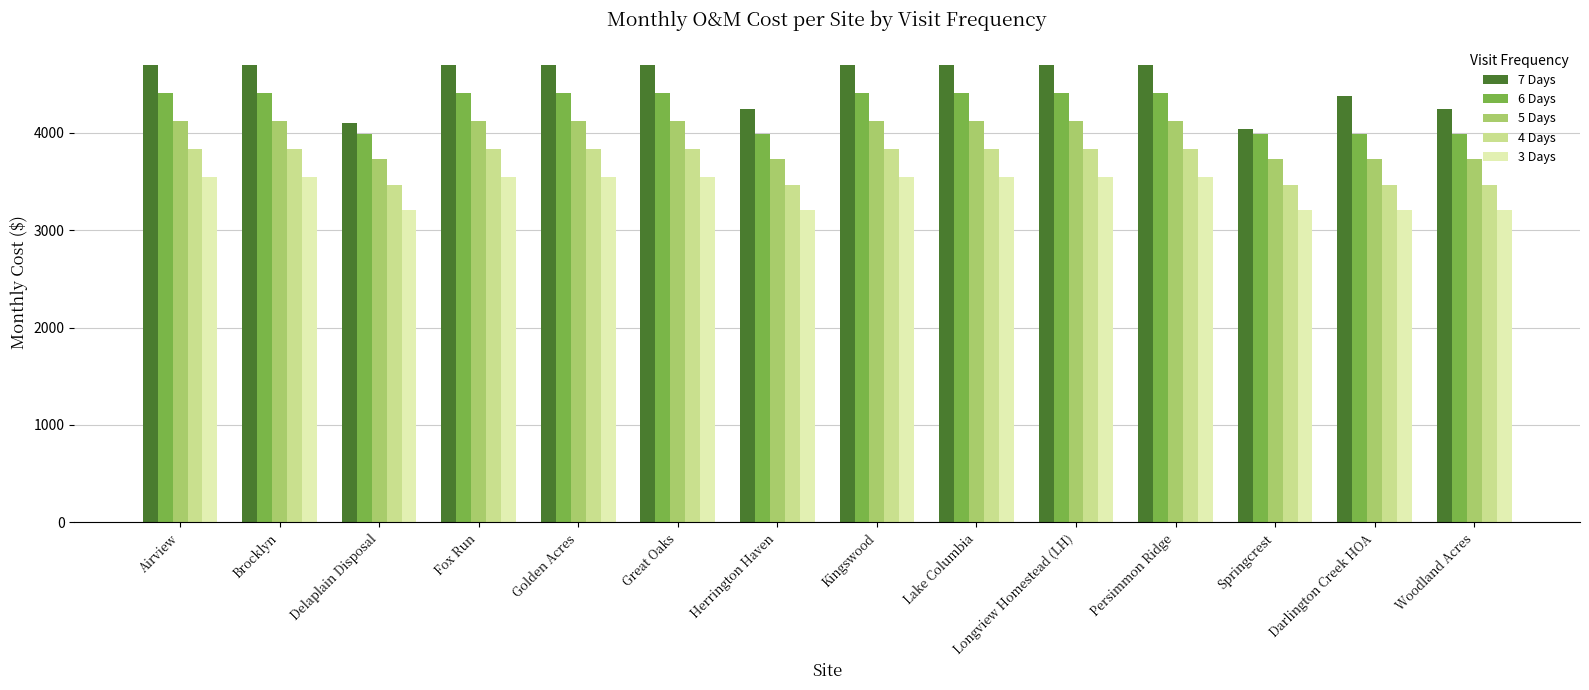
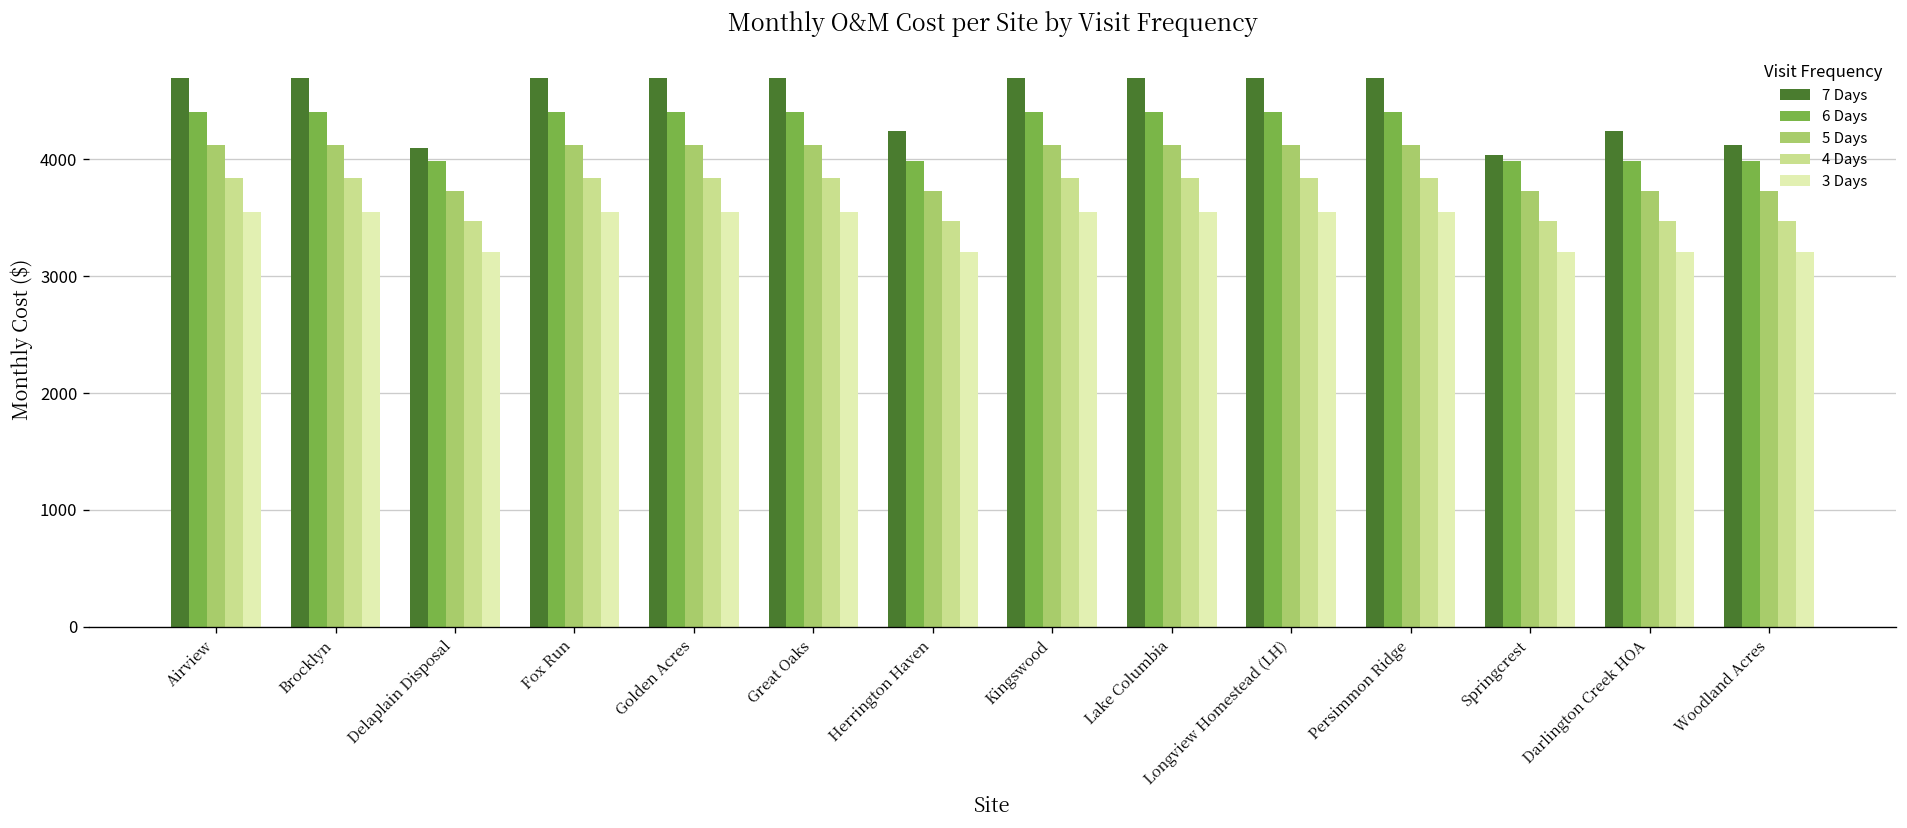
  {
    "7 Days": {
      "Airview": 4700,
      "Brocklyn": 4700,
      "Delaplain Disposal": 4100,
      "Fox Run": 4700,
      "Golden Acres": 4700,
      "Great Oaks": 4700,
      "Herrington Haven": 4200,
      "Kingswood": 4700,
      "Lake Columbia": 4700,
      "Longview Homestead (LH)": 4700,
      "Persimmon Ridge": 4700,
      "Springcrest": 4000,
-     "Darlington Creek HOA": 4400,
-     "Woodland Acres": 4200
+     "Darlington Creek HOA": 4200,
+     "Woodland Acres": 4100
    },
    "6 Days": {
      "Airview": 4400,
      "Brocklyn": 4400,
      "Delaplain Disposal": 4000,
      "Fox Run": 4400,
      "Golden Acres": 4400,
      "Great Oaks": 4400,
      "Herrington Haven": 4000,
      "Kingswood": 4400,
      "Lake Columbia": 4400,
      "Longview Homestead (LH)": 4400,
      "Persimmon Ridge": 4400,
      "Springcrest": 4000,
      "Darlington Creek HOA": 4000,
      "Woodland Acres": 4000
    }
  }
